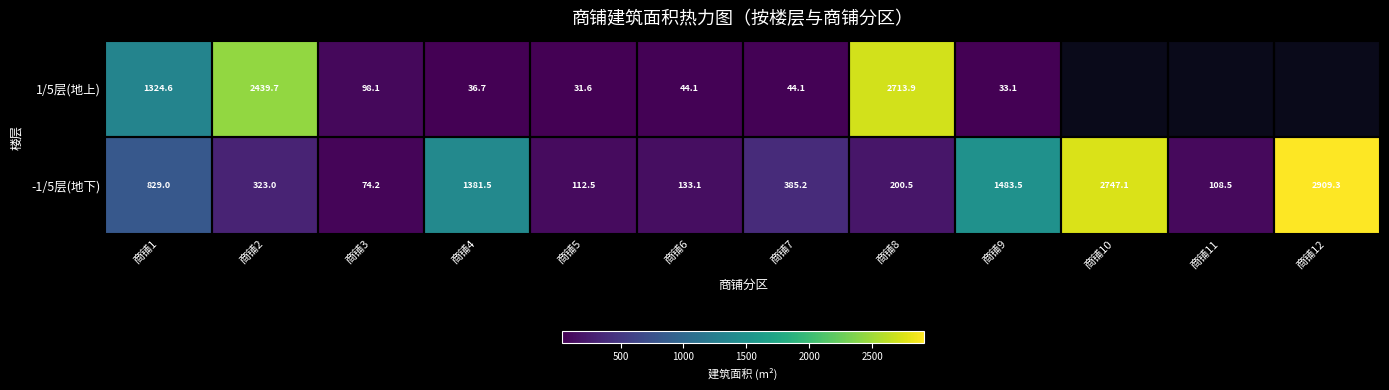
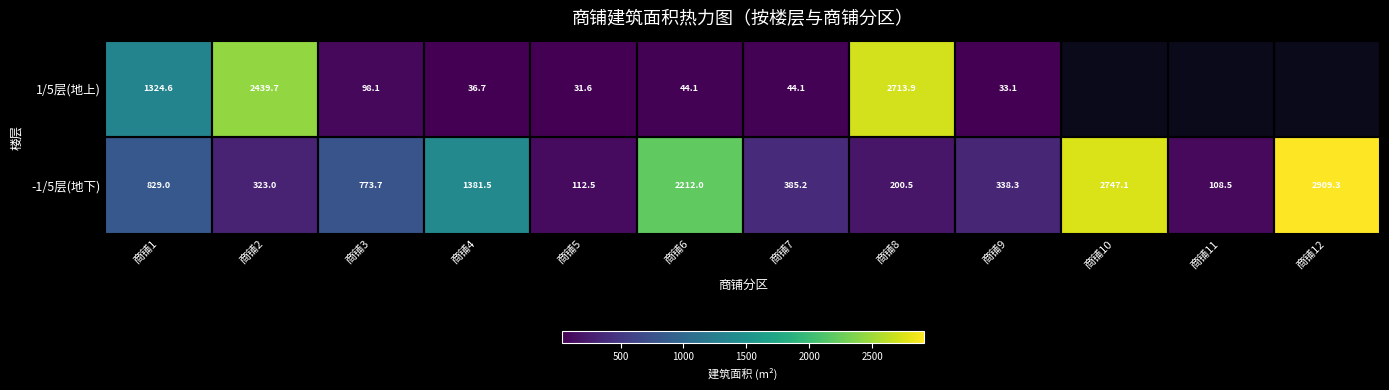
  {
    "1/5层(地上)": {
      "商铺1": 1324.6,
      "商铺2": 2439.7,
      "商铺3": 98.1,
      "商铺4": 36.7,
      "商铺5": 31.6,
      "商铺6": 44.1,
      "商铺7": 44.1,
      "商铺8": 2713.9,
      "商铺9": 33.1
    },
    "-1/5层(地下)": {
      "商铺1": 829.0,
      "商铺2": 323.0,
-     "商铺3": 74.2,
+     "商铺3": 773.7,
      "商铺4": 1381.5,
      "商铺5": 112.5,
-     "商铺6": 133.1,
+     "商铺6": 2212.0,
      "商铺7": 385.2,
      "商铺8": 200.5,
-     "商铺9": 1483.5,
+     "商铺9": 338.3,
      "商铺10": 2747.1,
      "商铺11": 108.5,
      "商铺12": 2909.3
    }
  }
